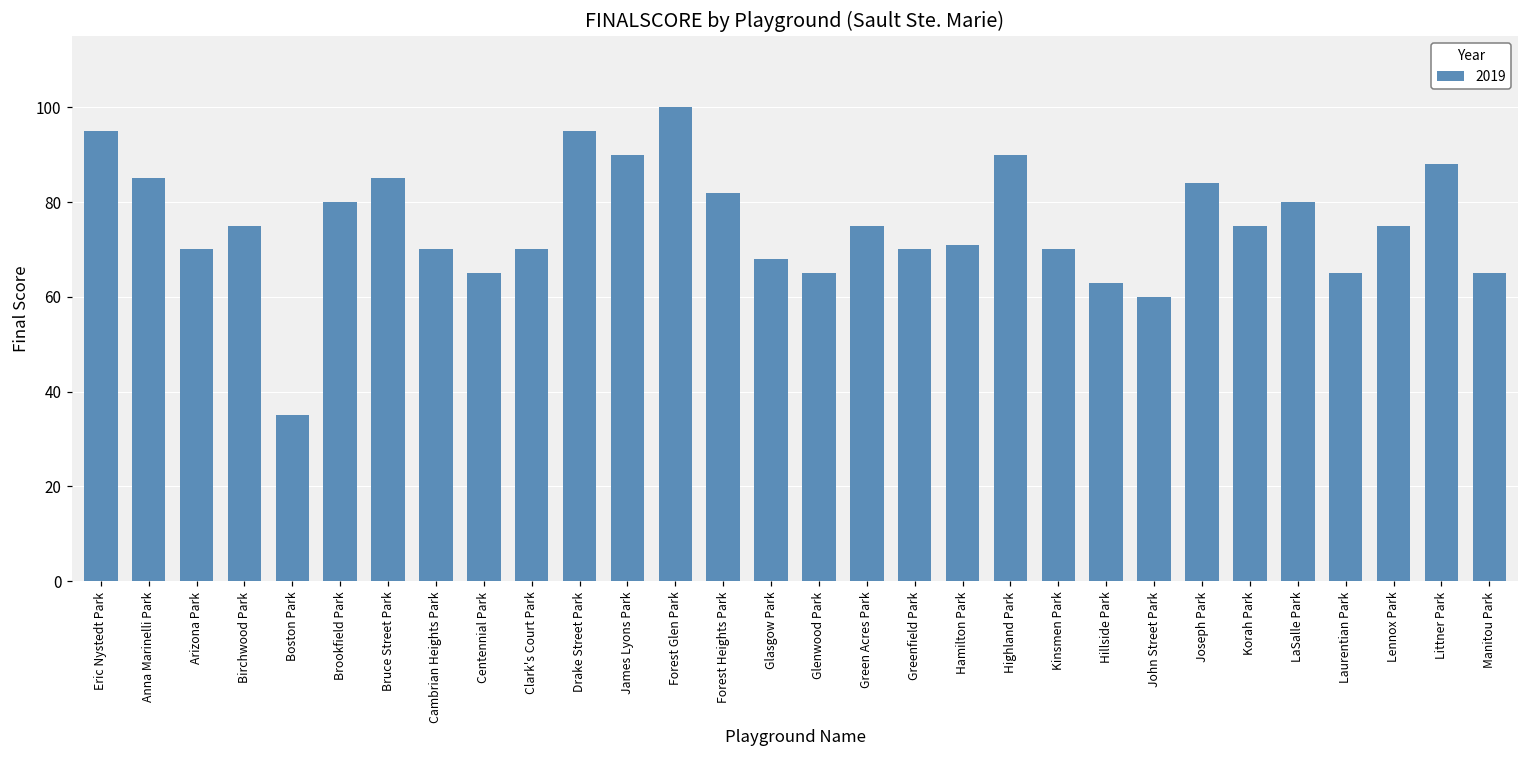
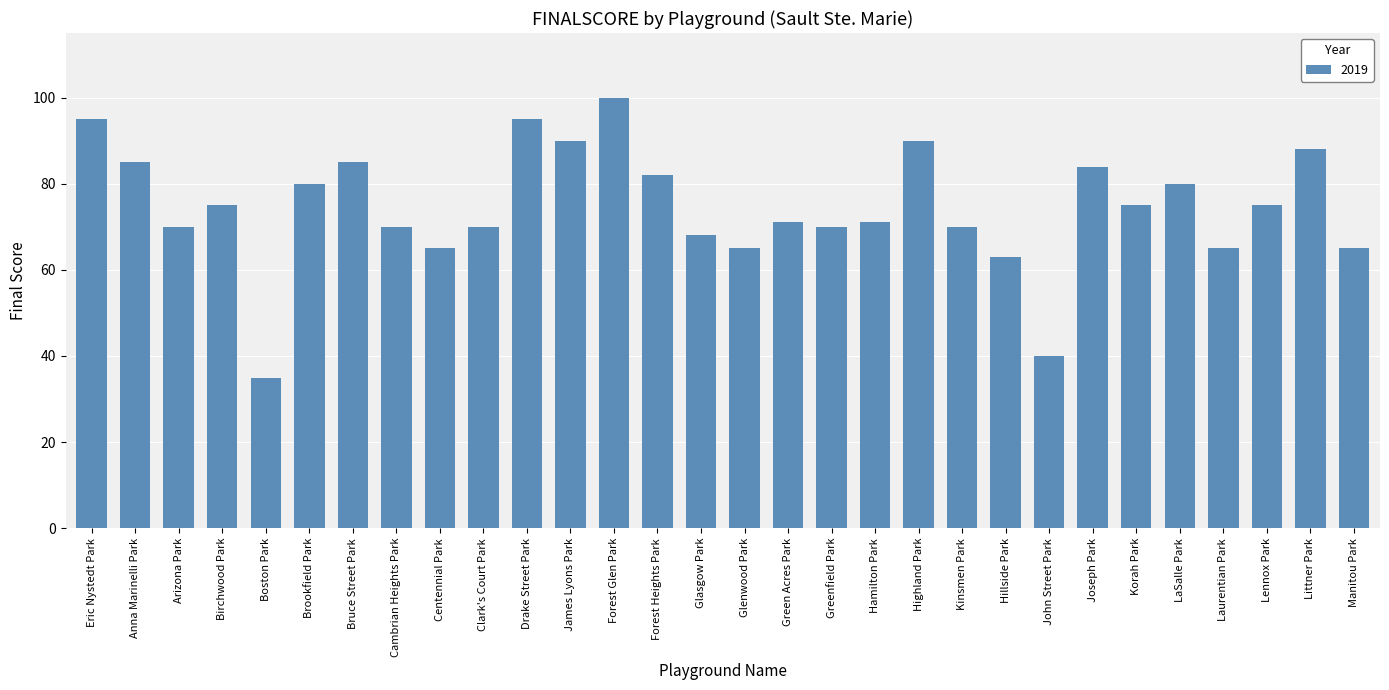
  {
    "Eric Nystedt Park": 95,
    "Anna Marinelli Park": 85,
    "Arizona Park": 70,
    "Birchwood Park": 75,
    "Boston Park": 35,
    "Brookfield Park": 80,
    "Bruce Street Park": 85,
    "Cambrian Heights Park": 70,
    "Centennial Park": 65,
    "Clark's Court Park": 70,
    "Drake Street Park": 95,
    "James Lyons Park": 90,
    "Forest Glen Park": 100,
    "Forest Heights Park": 82,
    "Glasgow Park": 68,
    "Glenwood Park": 65,
-   "Green Acres Park": 75,
+   "Green Acres Park": 71,
    "Greenfield Park": 70,
    "Hamilton Park": 71,
    "Highland Park": 90,
    "Kinsmen Park": 70,
    "Hillside Park": 63,
-   "John Street Park": 60,
+   "John Street Park": 40,
    "Joseph Park": 84,
    "Korah Park": 75,
    "LaSalle Park": 80,
    "Laurentian Park": 65,
    "Lennox Park": 75,
    "Littner Park": 88,
    "Manitou Park": 65
  }
